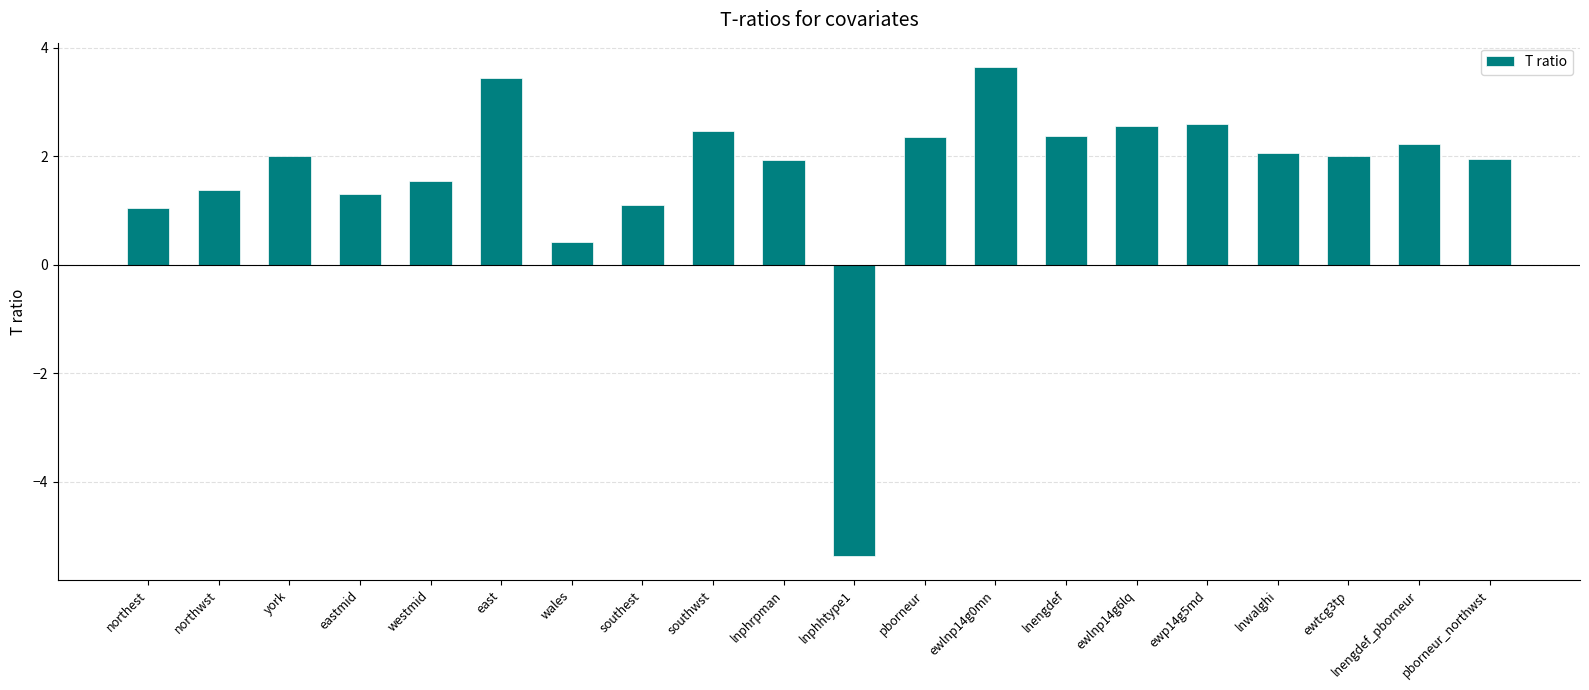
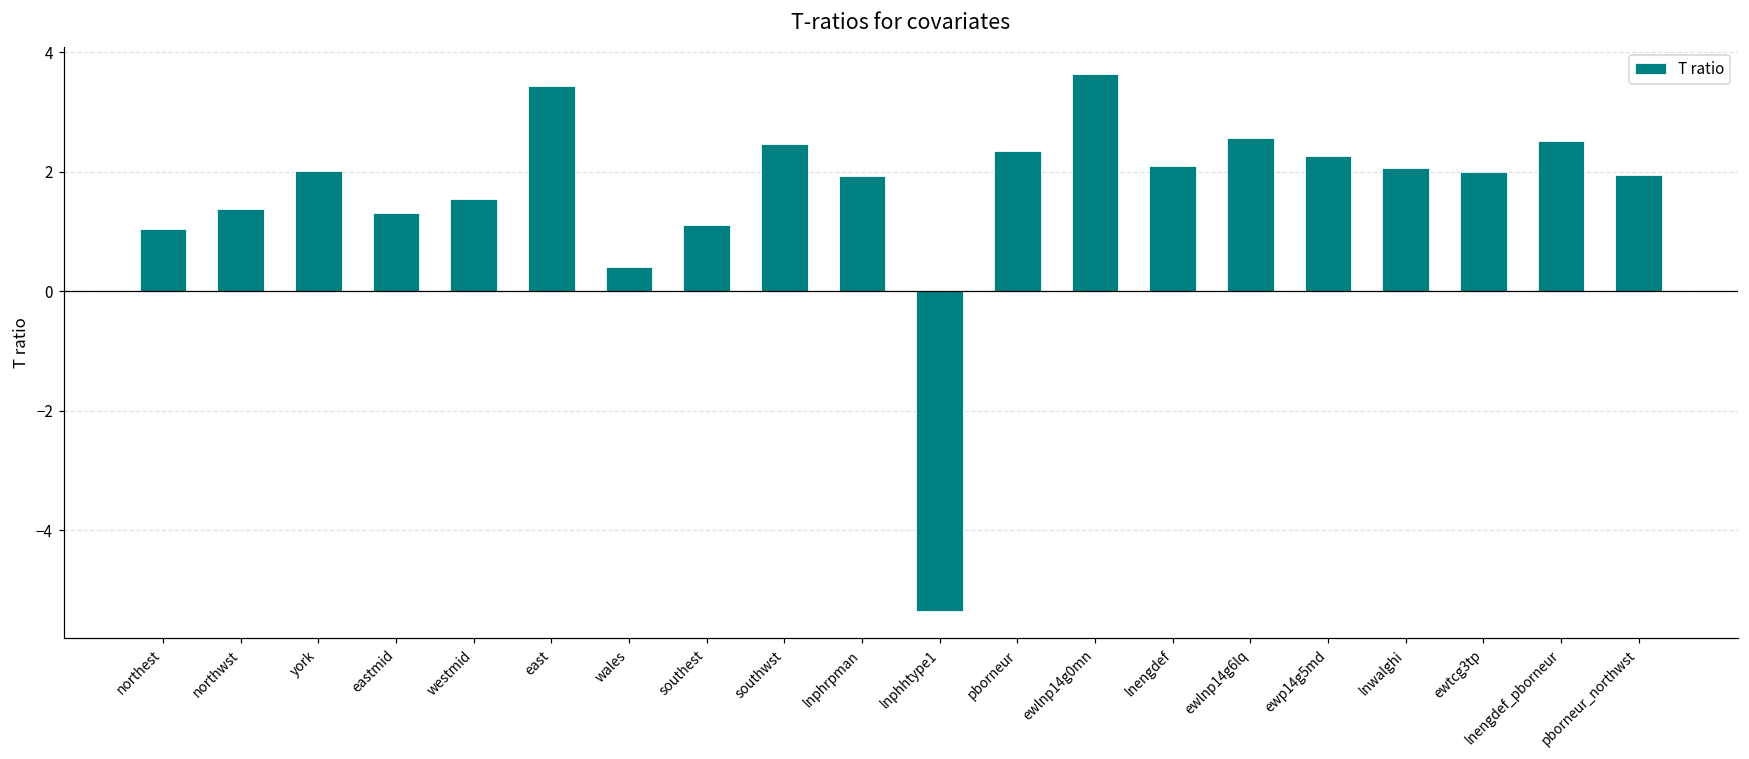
  {
    "northest": 1.0,
    "northwst": 1.4,
    "york": 2.0,
    "eastmid": 1.3,
    "westmid": 1.5,
    "east": 3.4,
    "wales": 0.4,
    "southest": 1.1,
    "southwst": 2.5,
    "lnphrpman": 1.9,
    "lnphhtype1": -5.4,
    "pborneur": 2.4,
    "ewlnp14g0mn": 3.6,
-   "lnengdef": 2.4,
+   "lnengdef": 2.1,
    "ewlnp14g6lq": 2.6,
-   "ewp14g5md": 2.6,
+   "ewp14g5md": 2.3,
    "lnwalghi": 2.1,
    "ewtcg3tp": 2.0,
-   "lnengdef_pborneur": 2.2,
+   "lnengdef_pborneur": 2.5,
    "pborneur_northwst": 1.9
  }
